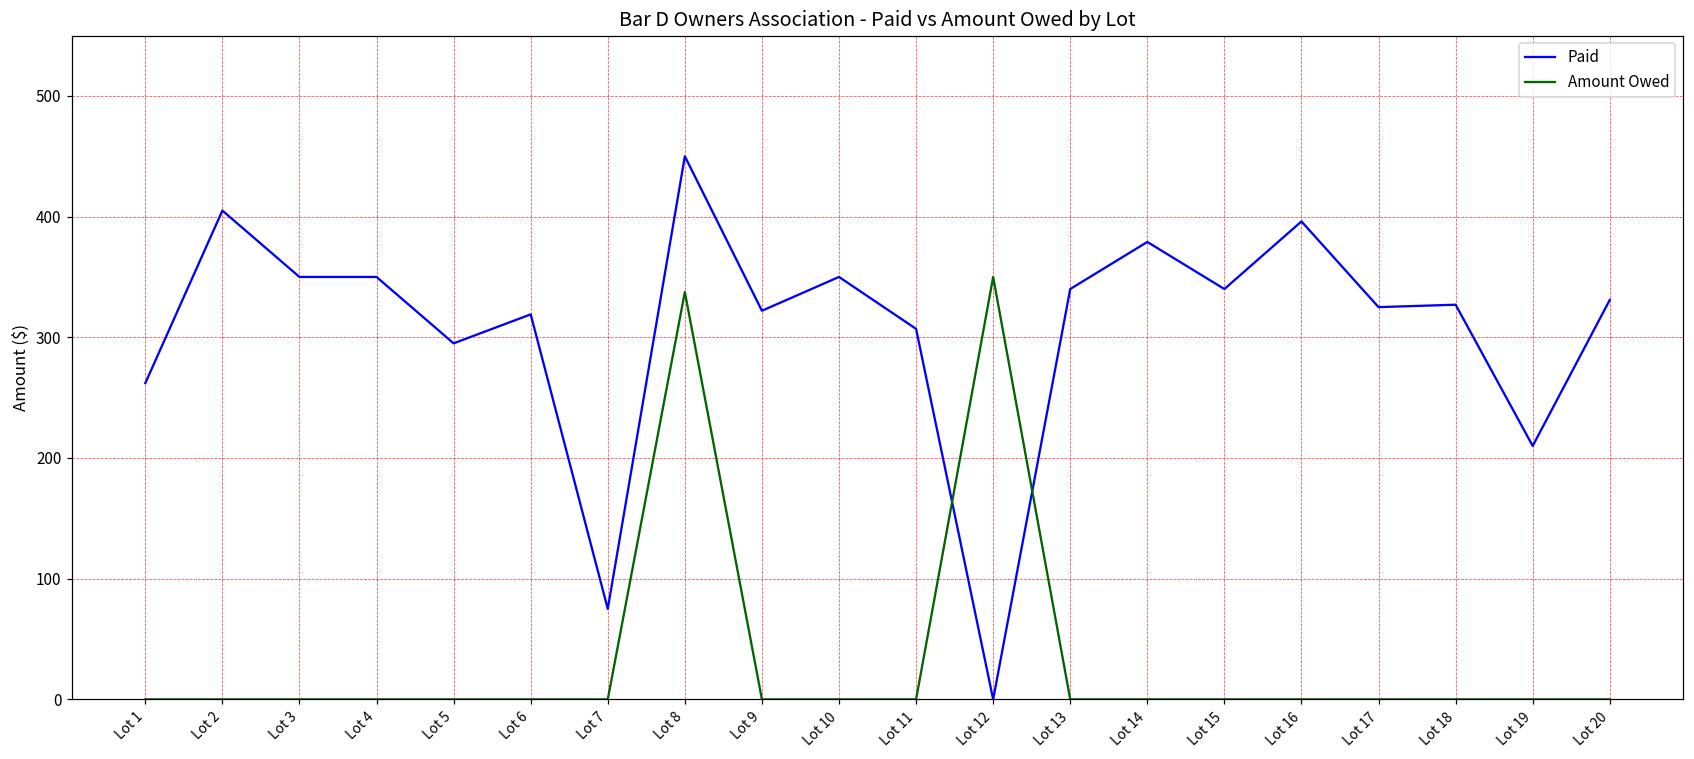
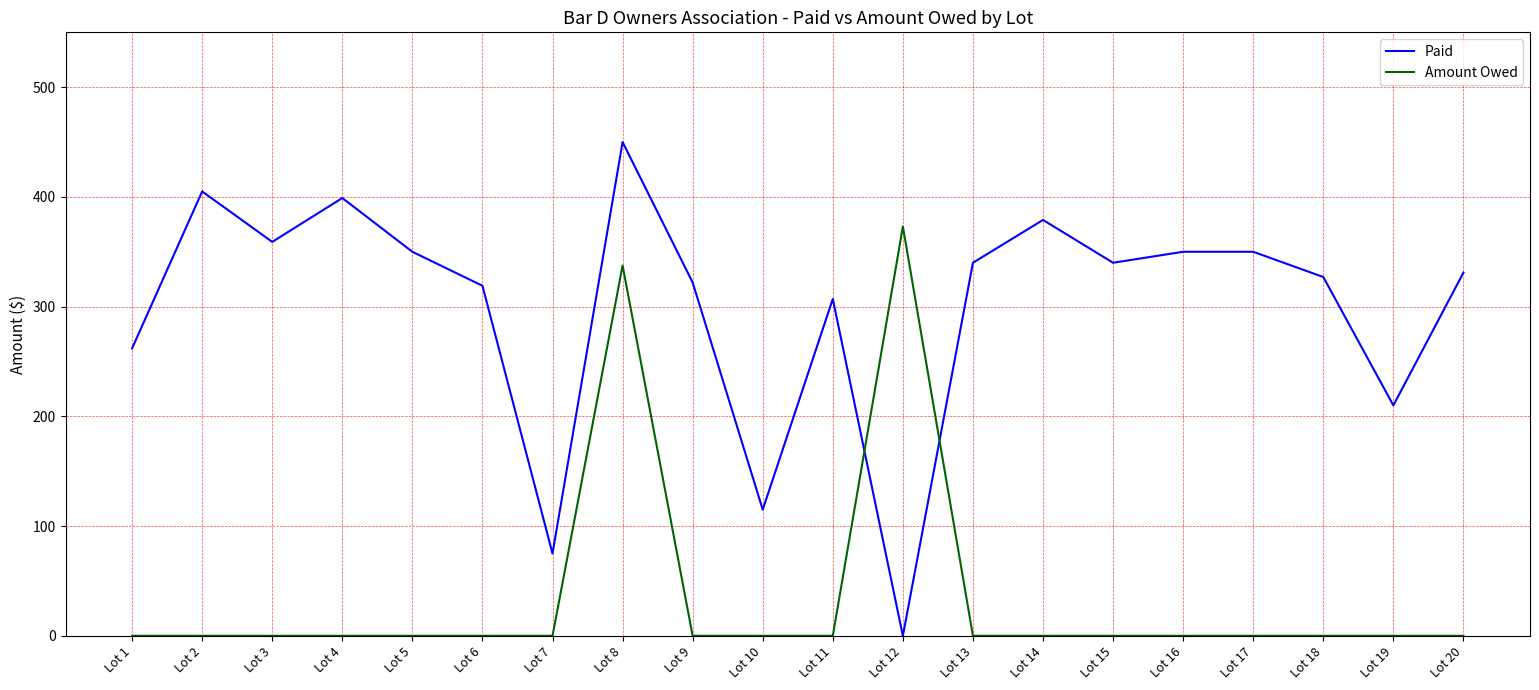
  {
    "Paid": {
      "Lot 1": 262,
      "Lot 2": 405,
-     "Lot 3": 350,
-     "Lot 4": 350,
-     "Lot 5": 295,
+     "Lot 3": 359,
+     "Lot 4": 399,
+     "Lot 5": 350,
      "Lot 6": 319,
      "Lot 7": 75,
      "Lot 8": 450,
      "Lot 9": 322,
-     "Lot 10": 350,
+     "Lot 10": 115,
      "Lot 11": 307,
      "Lot 12": 0,
      "Lot 13": 340,
      "Lot 14": 379,
      "Lot 15": 340,
-     "Lot 16": 396,
-     "Lot 17": 325,
+     "Lot 16": 350,
+     "Lot 17": 350,
      "Lot 18": 327,
      "Lot 19": 210,
      "Lot 20": 331
    },
    "Amount Owed": {
      "Lot 1": 0,
      "Lot 2": 0,
      "Lot 3": 0,
      "Lot 4": 0,
      "Lot 5": 0,
      "Lot 6": 0,
      "Lot 7": 0,
      "Lot 8": 338,
      "Lot 9": 0,
      "Lot 10": 0,
      "Lot 11": 0,
-     "Lot 12": 350,
+     "Lot 12": 373,
      "Lot 13": 0,
      "Lot 14": 0,
      "Lot 15": 0,
      "Lot 16": 0,
      "Lot 17": 0,
      "Lot 18": 0,
      "Lot 19": 0,
      "Lot 20": 0
    }
  }
